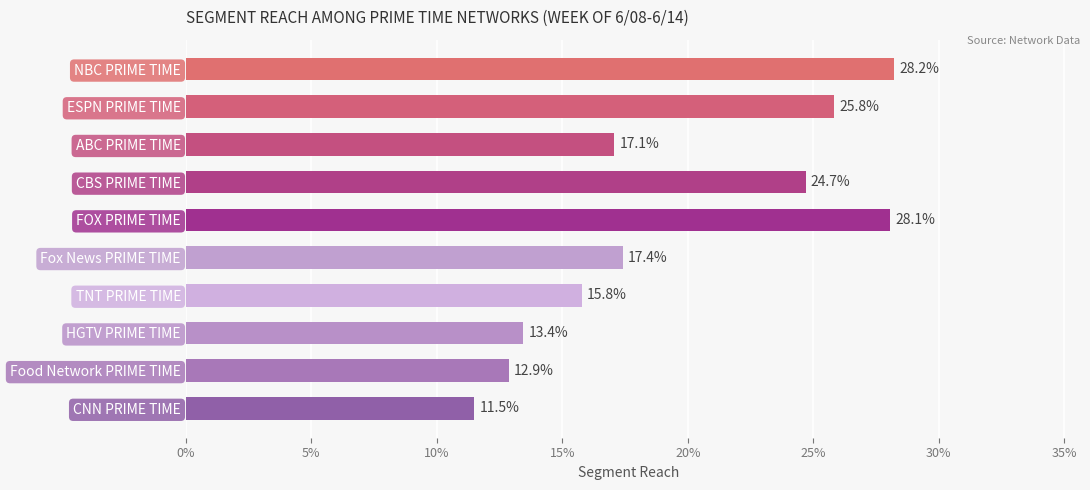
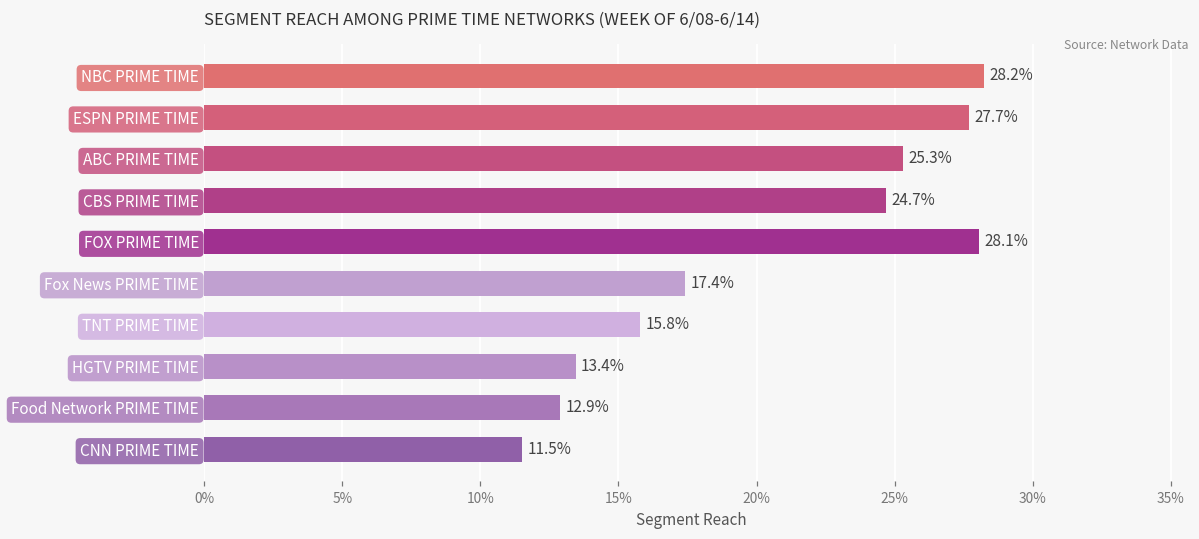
  {
    "NBC PRIME TIME": "28.2%",
-   "ESPN PRIME TIME": "25.8%",
-   "ABC PRIME TIME": "17.1%",
+   "ESPN PRIME TIME": "27.7%",
+   "ABC PRIME TIME": "25.3%",
    "CBS PRIME TIME": "24.7%",
    "FOX PRIME TIME": "28.1%",
    "Fox News PRIME TIME": "17.4%",
    "TNT PRIME TIME": "15.8%",
    "HGTV PRIME TIME": "13.4%",
    "Food Network PRIME TIME": "12.9%",
    "CNN PRIME TIME": "11.5%"
  }
